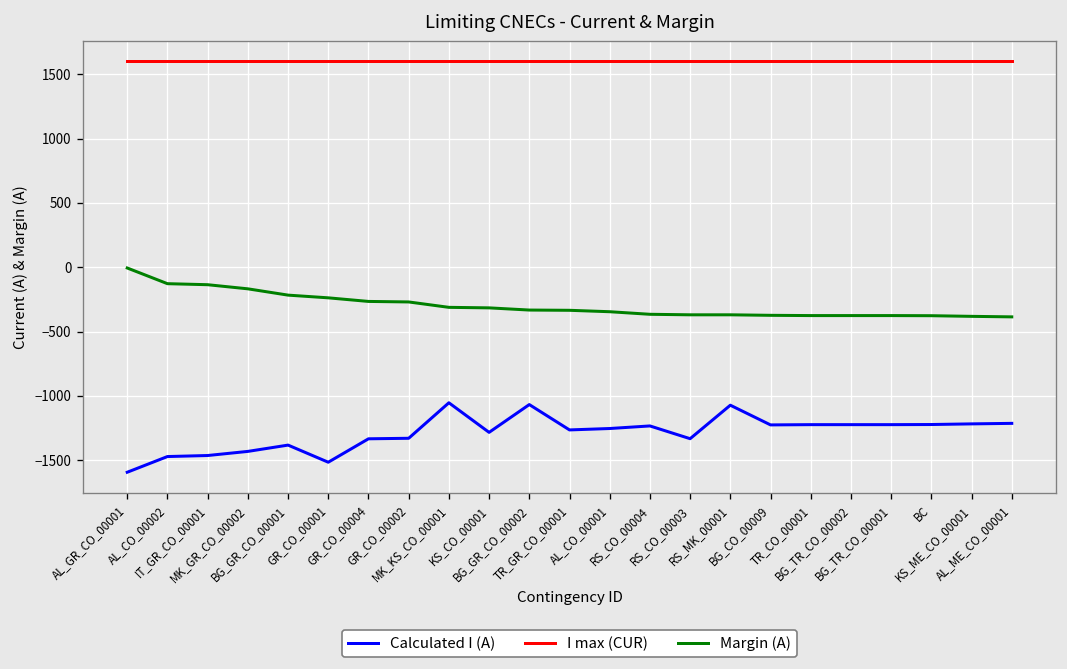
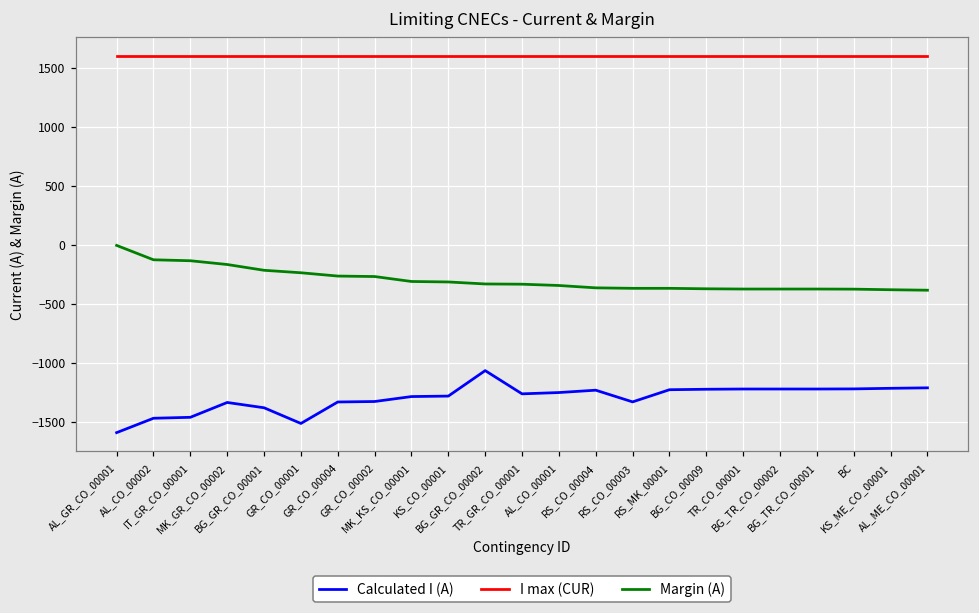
  {
    "Calculated I (A)": {
      "AL_GR_CO_00001": -1590,
      "AL_CO_00002": -1470,
      "IT_GR_CO_00001": -1460,
-     "MK_GR_CO_00002": -1430,
+     "MK_GR_CO_00002": -1340,
      "BG_GR_CO_00001": -1380,
      "GR_CO_00001": -1520,
      "GR_CO_00004": -1330,
      "GR_CO_00002": -1330,
-     "MK_KS_CO_00001": -1050,
+     "MK_KS_CO_00001": -1290,
      "KS_CO_00001": -1280,
      "BG_GR_CO_00002": -1070,
      "TR_GR_CO_00001": -1270,
      "AL_CO_00001": -1250,
      "RS_CO_00004": -1230,
      "RS_CO_00003": -1330,
-     "RS_MK_00001": -1070,
+     "RS_MK_00001": -1230,
      "BG_CO_00009": -1230,
      "TR_CO_00001": -1220,
      "BG_TR_CO_00002": -1220,
      "BG_TR_CO_00001": -1220,
      "BC": -1220,
      "KS_ME_CO_00001": -1220,
      "AL_ME_CO_00001": -1210
    },
    "I max (CUR)": {
      "AL_GR_CO_00001": 1600,
      "AL_CO_00002": 1600,
      "IT_GR_CO_00001": 1600,
      "MK_GR_CO_00002": 1600,
      "BG_GR_CO_00001": 1600,
      "GR_CO_00001": 1600,
      "GR_CO_00004": 1600,
      "GR_CO_00002": 1600,
      "MK_KS_CO_00001": 1600,
      "KS_CO_00001": 1600,
      "BG_GR_CO_00002": 1600,
      "TR_GR_CO_00001": 1600,
      "AL_CO_00001": 1600,
      "RS_CO_00004": 1600,
      "RS_CO_00003": 1600,
      "RS_MK_00001": 1600,
      "BG_CO_00009": 1600,
      "TR_CO_00001": 1600,
      "BG_TR_CO_00002": 1600,
      "BG_TR_CO_00001": 1600,
      "BC": 1600,
      "KS_ME_CO_00001": 1600,
      "AL_ME_CO_00001": 1600
    },
    "Margin (A)": {
      "AL_GR_CO_00001": -10,
      "AL_CO_00002": -130,
      "IT_GR_CO_00001": -140,
      "MK_GR_CO_00002": -170,
      "BG_GR_CO_00001": -220,
      "GR_CO_00001": -240,
      "GR_CO_00004": -270,
      "GR_CO_00002": -270,
      "MK_KS_CO_00001": -310,
      "KS_CO_00001": -320,
      "BG_GR_CO_00002": -330,
      "TR_GR_CO_00001": -340,
      "AL_CO_00001": -350,
      "RS_CO_00004": -370,
      "RS_CO_00003": -370,
      "RS_MK_00001": -370,
      "BG_CO_00009": -370,
      "TR_CO_00001": -380,
      "BG_TR_CO_00002": -380,
      "BG_TR_CO_00001": -380,
      "BC": -380,
      "KS_ME_CO_00001": -380,
      "AL_ME_CO_00001": -390
    }
  }
